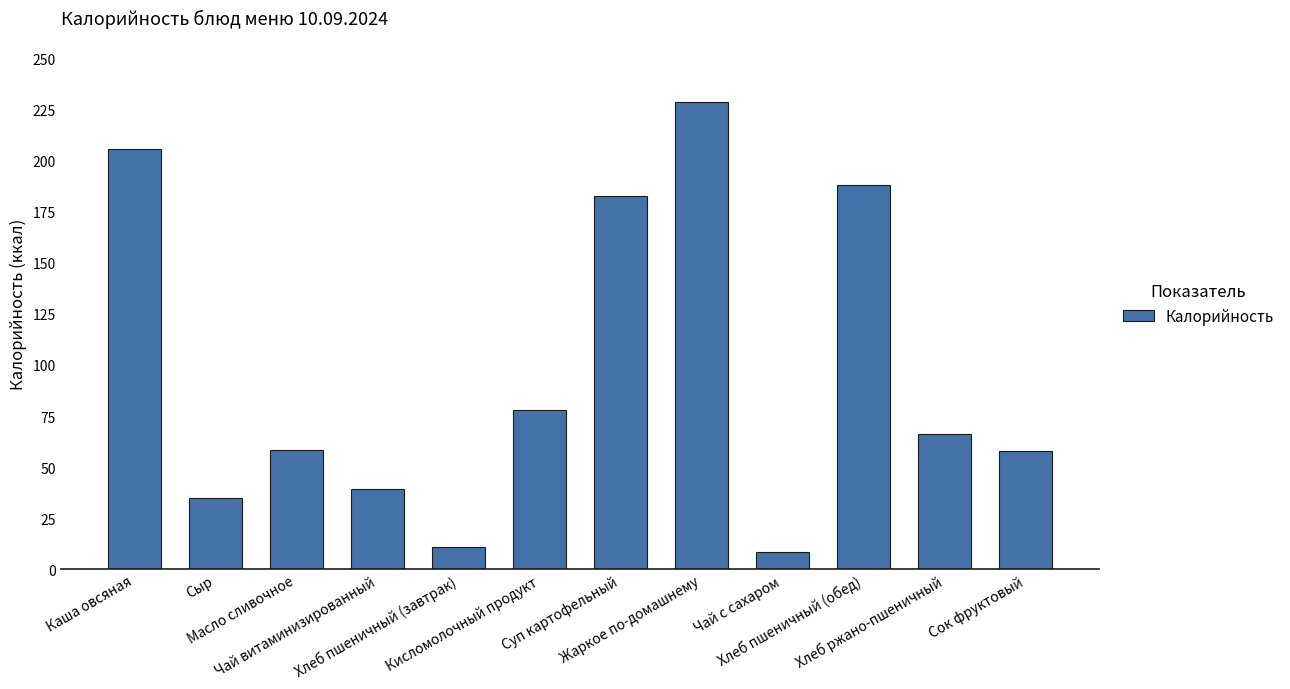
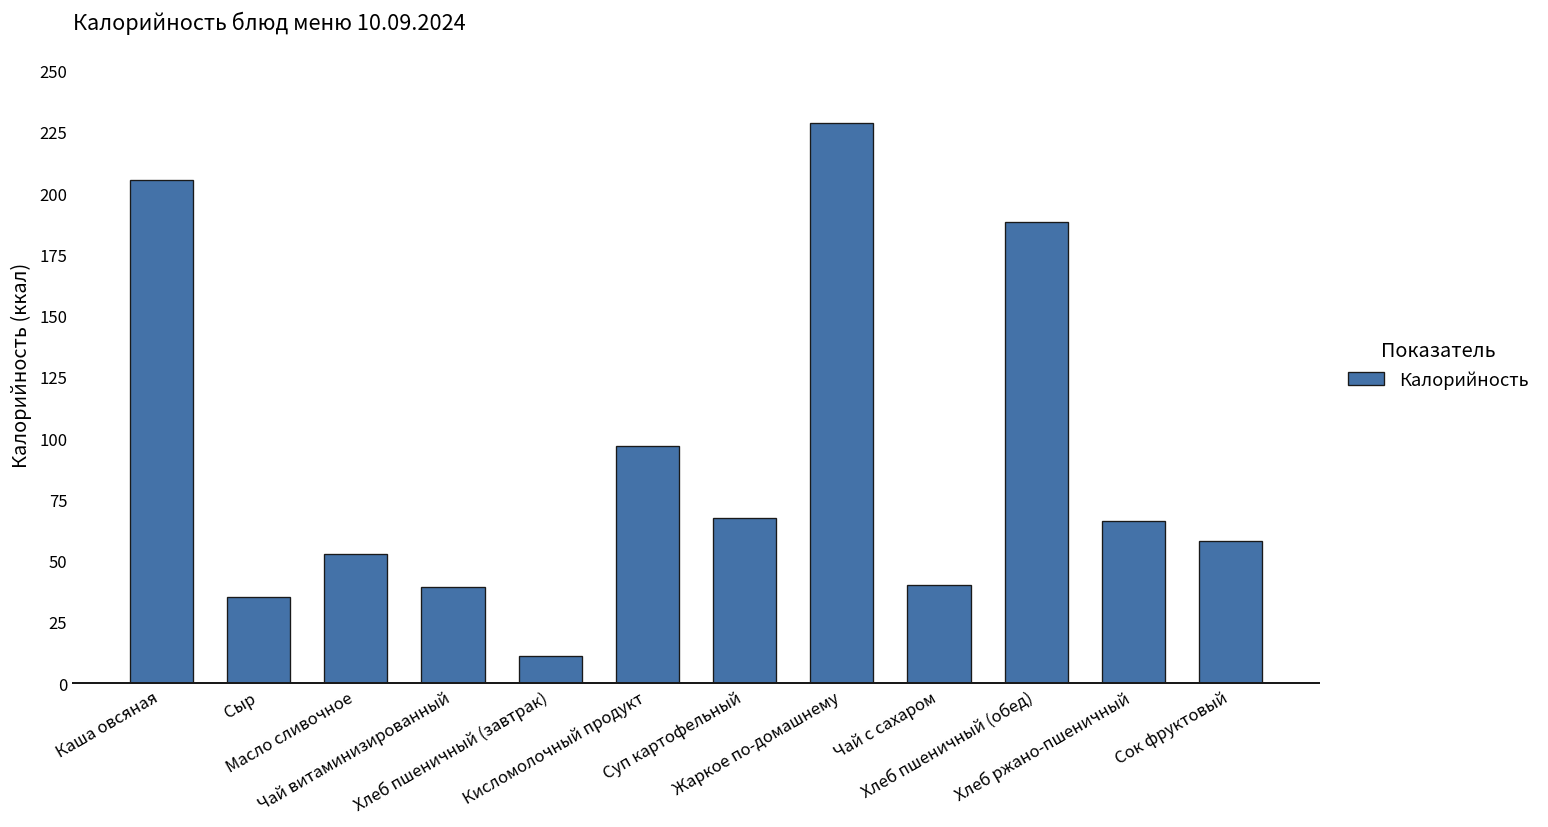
  {
    "Каша овсяная": 206,
    "Сыр": 35,
-   "Масло сливочное": 58,
+   "Масло сливочное": 53,
    "Чай витаминизированный": 39,
    "Хлеб пшеничный (завтрак)": 11,
-   "Кисломолочный продукт": 78,
-   "Суп картофельный": 183,
+   "Кисломолочный продукт": 97,
+   "Суп картофельный": 68,
    "Жаркое по-домашнему": 229,
-   "Чай с сахаром": 8,
+   "Чай с сахаром": 40,
    "Хлеб пшеничный (обед)": 188,
    "Хлеб ржано-пшеничный": 66,
    "Сок фруктовый": 58
  }
